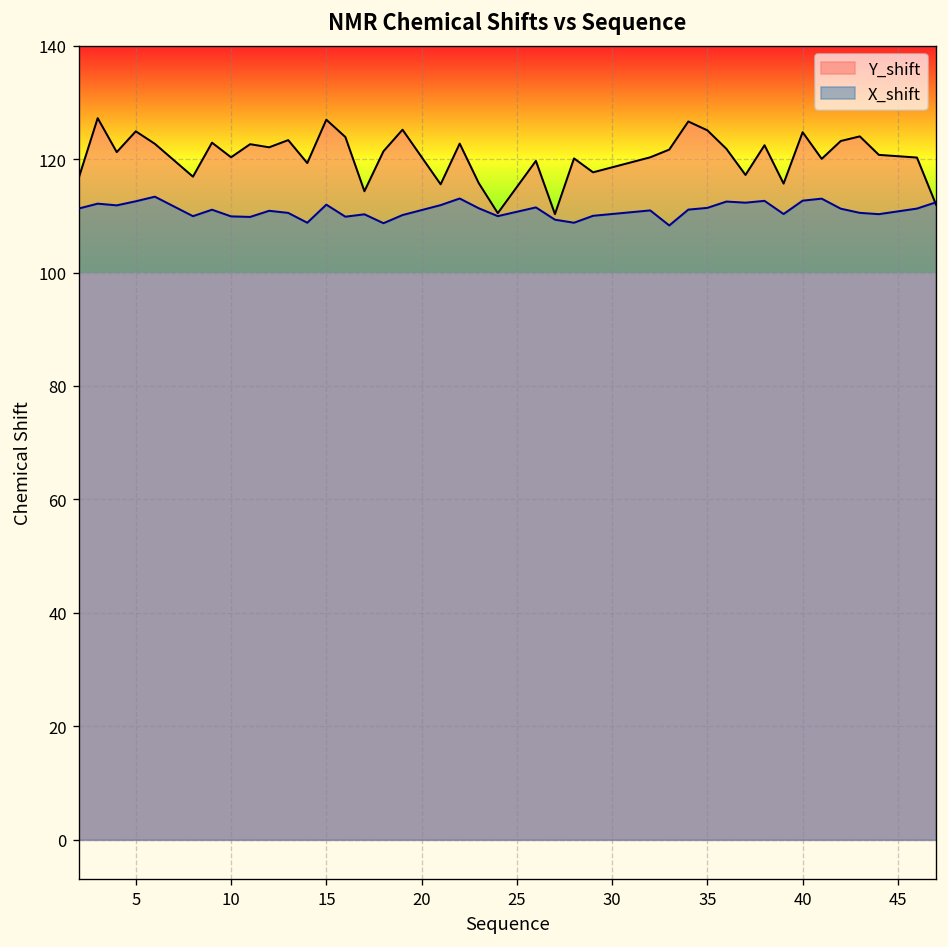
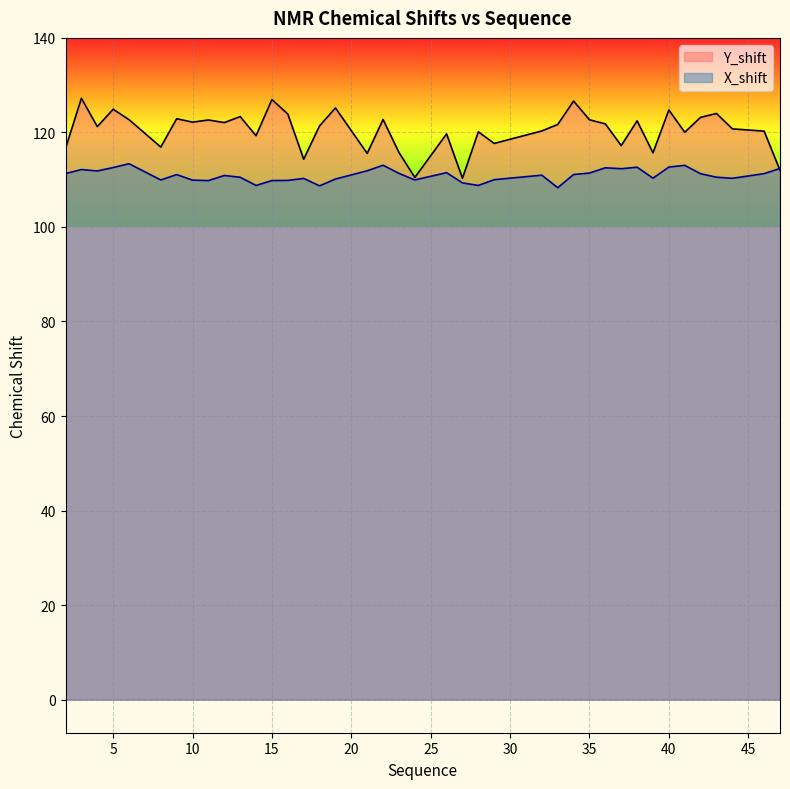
  {
    "Y_shift": {
      "5": 125,
-     "10": 120,
+     "10": 122,
      "15": 127,
-     "35": 125,
+     "35": 123,
      "40": 125
    },
    "X_shift": {
      "5": 113,
      "10": 110,
-     "15": 112,
+     "15": 110,
      "35": 111,
      "40": 113
    }
  }
